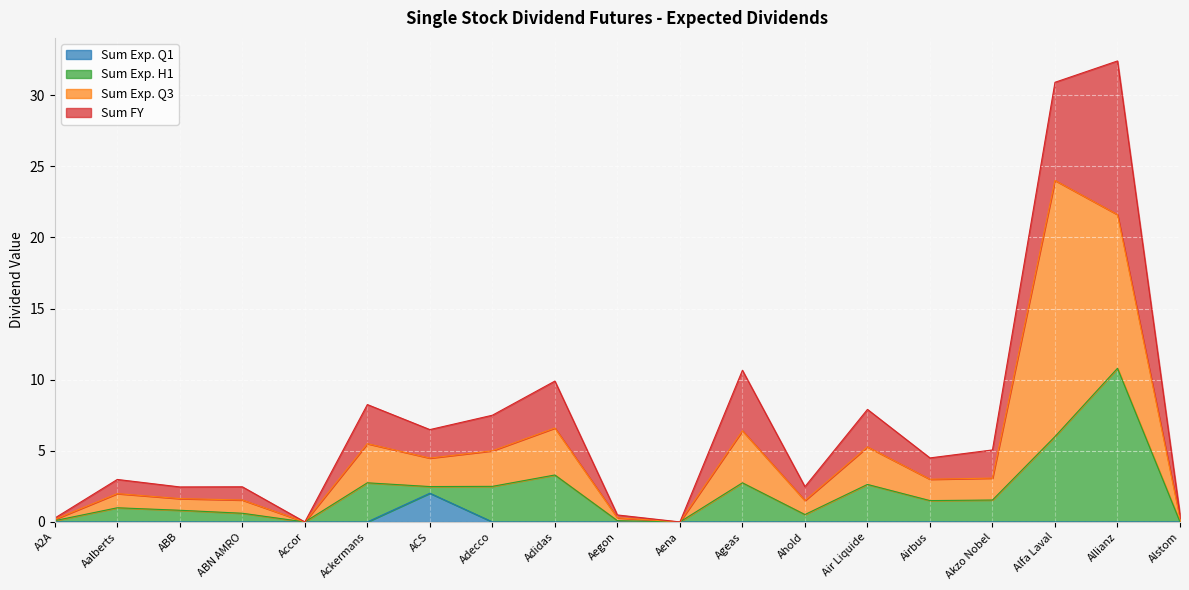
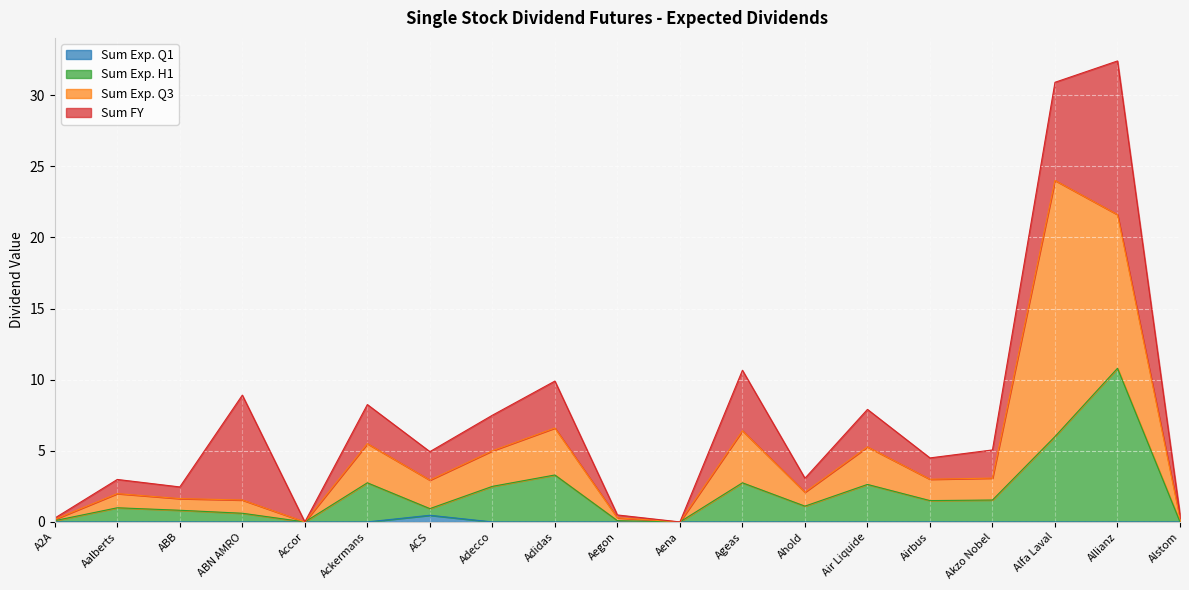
  {
    "Sum Exp. Q1": {
      "Aalberts": 0.0,
      "ABB": 0.0,
      "ABN AMRO": 0.0,
      "Ackermans": 0.0,
-     "ACS": 2.0,
+     "ACS": 0.5,
      "Adecco": 0.0,
      "Adidas": 0.0,
      "Ageas": 0.0,
      "Ahold": 0.0,
      "Air Liquide": 0.0,
      "Airbus": 0.0,
      "Akzo Nobel": 0.0,
      "Alfa Laval": 0.0,
      "Allianz": 0.0
    },
    "Sum Exp. H1": {
      "Aalberts": 1.0,
      "ABB": 0.8,
      "ABN AMRO": 0.6,
      "Ackermans": 2.8,
      "ACS": 0.5,
      "Adecco": 2.5,
      "Adidas": 3.3,
      "Ageas": 2.8,
-     "Ahold": 0.5,
+     "Ahold": 1.1,
      "Air Liquide": 2.6,
      "Airbus": 1.5,
      "Akzo Nobel": 1.5,
      "Alfa Laval": 6.0,
      "Allianz": 10.8
    },
    "Sum Exp. Q3": {
      "Aalberts": 1.0,
      "ABB": 0.8,
      "ABN AMRO": 0.9,
      "Ackermans": 2.8,
      "ACS": 2.0,
      "Adecco": 2.5,
      "Adidas": 3.3,
      "Aegon": 0.2,
      "Ageas": 3.7,
      "Ahold": 1.0,
      "Air Liquide": 2.6,
      "Airbus": 1.5,
      "Akzo Nobel": 1.5,
      "Alfa Laval": 18.0,
      "Allianz": 10.8,
      "Alstom": 0.3
    },
    "Sum FY": {
      "Aalberts": 1.0,
      "ABB": 0.8,
-     "ABN AMRO": 0.9,
+     "ABN AMRO": 7.4,
      "Ackermans": 2.8,
      "ACS": 2.0,
      "Adecco": 2.5,
      "Adidas": 3.3,
      "Aegon": 0.2,
      "Ageas": 4.3,
      "Ahold": 1.0,
      "Air Liquide": 2.6,
      "Airbus": 1.5,
      "Akzo Nobel": 2.0,
      "Alfa Laval": 6.9,
      "Allianz": 10.8,
      "Alstom": 0.3
    }
  }
